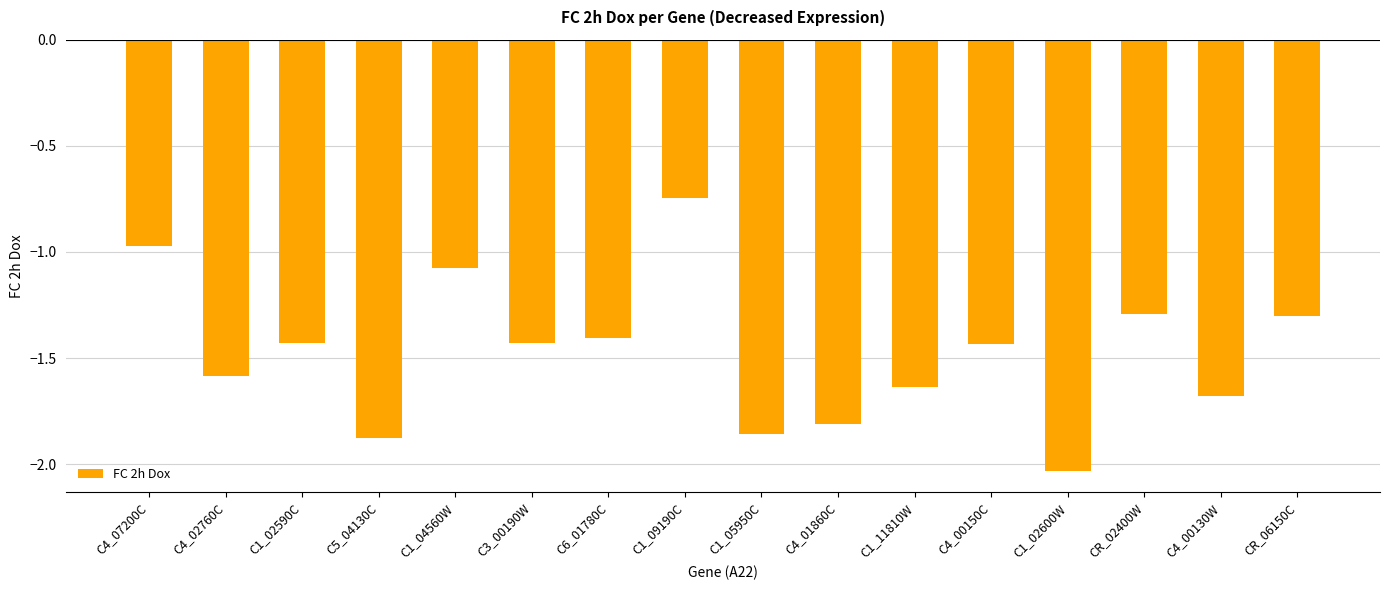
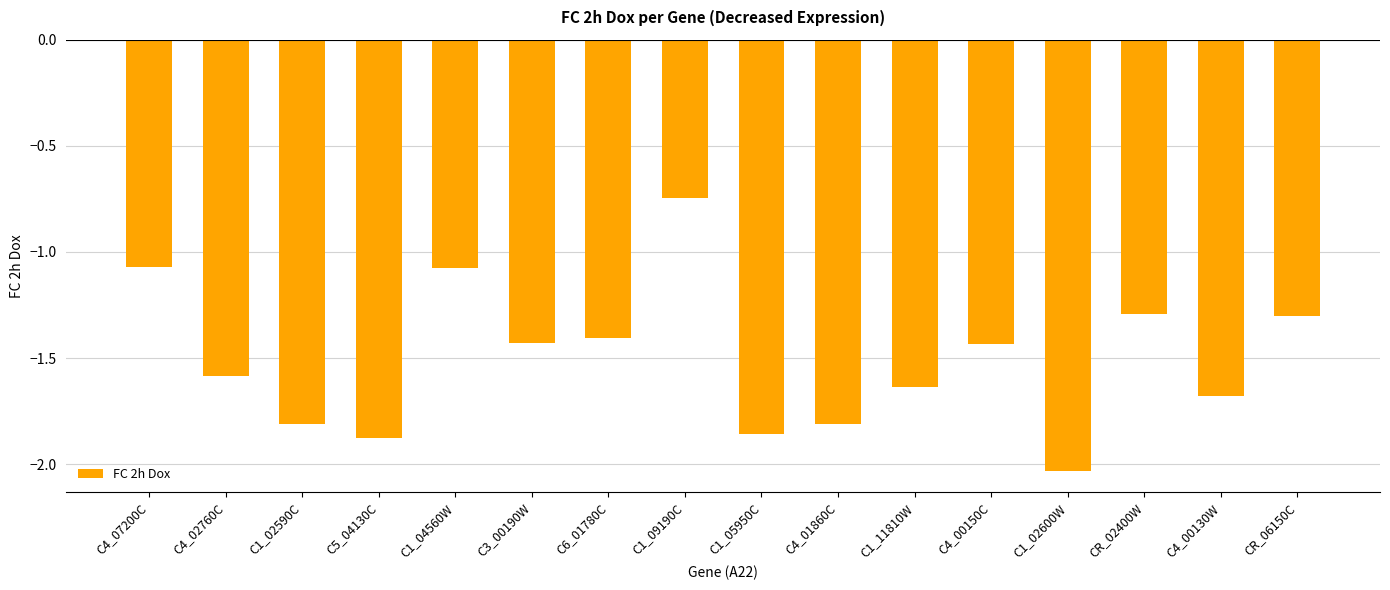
  {
-   "C4_07200C": -0.97,
+   "C4_07200C": -1.07,
    "C4_02760C": -1.58,
-   "C1_02590C": -1.43,
+   "C1_02590C": -1.81,
    "C5_04130C": -1.88,
    "C1_04560W": -1.08,
    "C3_00190W": -1.43,
    "C6_01780C": -1.40,
    "C1_09190C": -0.74,
    "C1_05950C": -1.86,
    "C4_01860C": -1.81,
    "C1_11810W": -1.64,
    "C4_00150C": -1.44,
    "C1_02600W": -2.03,
    "CR_02400W": -1.29,
    "C4_00130W": -1.68,
    "CR_06150C": -1.30
  }
